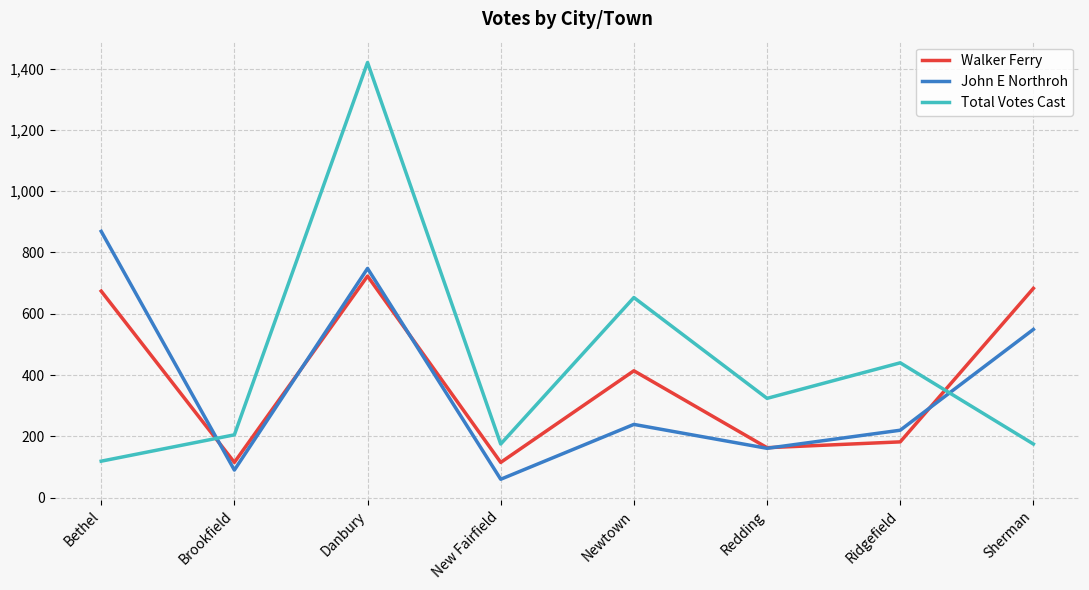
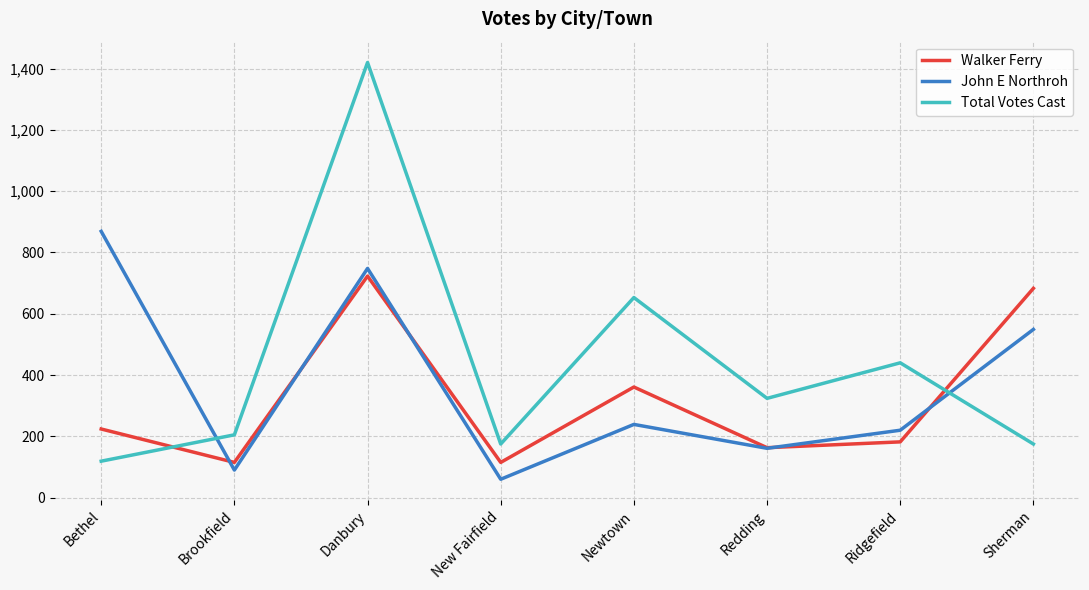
  {
    "Walker Ferry": {
-     "Bethel": "670",
+     "Bethel": "220",
      "Brookfield": "120",
      "Danbury": "720",
      "New Fairfield": "120",
-     "Newtown": "410",
+     "Newtown": "360",
      "Ridgefield": "180",
      "Sherman": "680"
    },
    "John E Northroh": {
      "Bethel": "870",
      "Brookfield": "90",
      "Danbury": "750",
      "New Fairfield": "60",
      "Newtown": "240",
      "Ridgefield": "220",
      "Sherman": "550"
    },
    "Total Votes Cast": {
      "Bethel": "120",
      "Brookfield": "210",
      "Danbury": "1,420",
      "New Fairfield": "180",
      "Newtown": "650",
      "Redding": "320",
      "Ridgefield": "440",
      "Sherman": "180"
    }
  }
